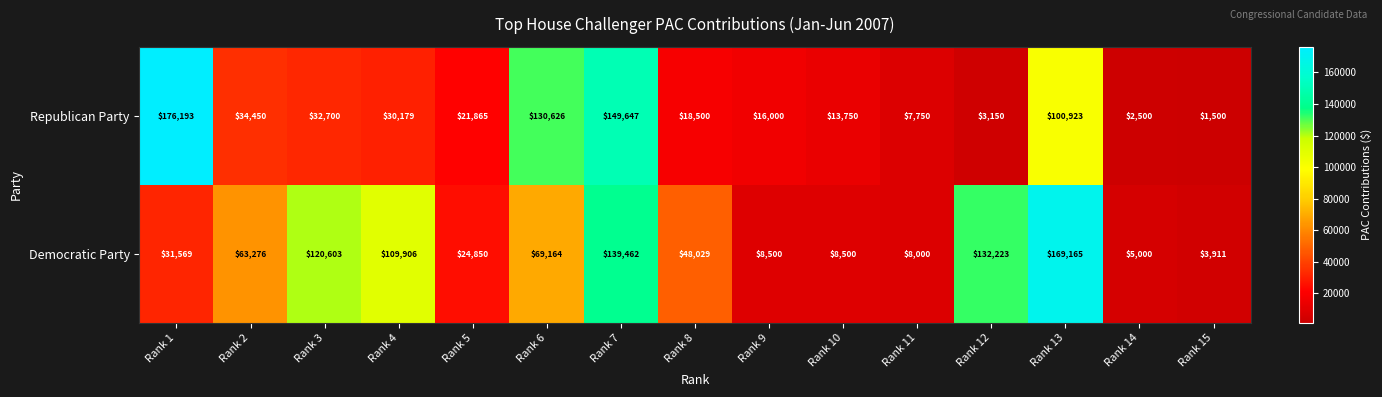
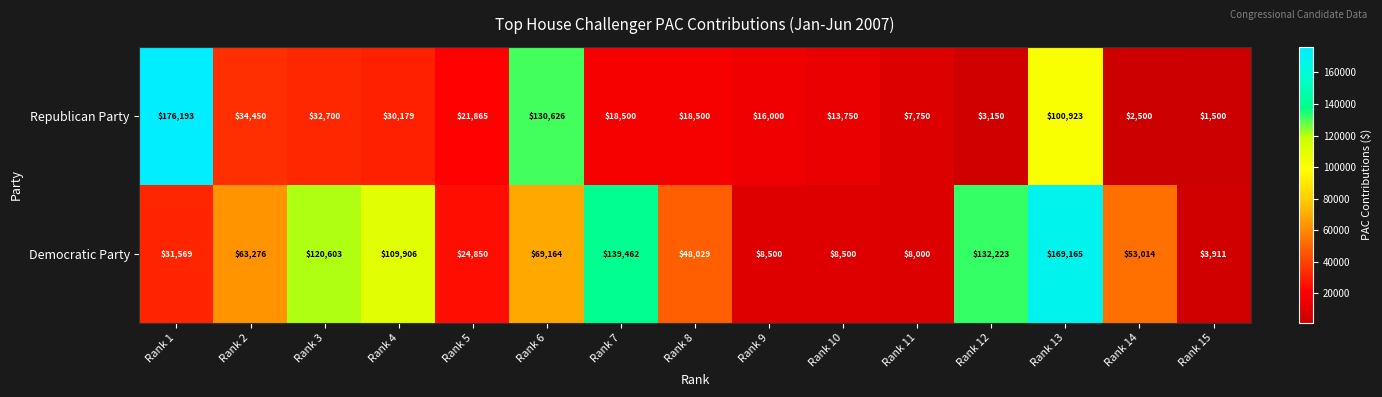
  {
    "Republican Party": {
      "Rank 1": "$176,193",
      "Rank 2": "$34,450",
      "Rank 3": "$32,700",
      "Rank 4": "$30,179",
      "Rank 5": "$21,865",
      "Rank 6": "$130,626",
-     "Rank 7": "$149,647",
+     "Rank 7": "$18,500",
      "Rank 8": "$18,500",
      "Rank 9": "$16,000",
      "Rank 10": "$13,750",
      "Rank 11": "$7,750",
      "Rank 12": "$3,150",
      "Rank 13": "$100,923",
      "Rank 14": "$2,500",
      "Rank 15": "$1,500"
    },
    "Democratic Party": {
      "Rank 1": "$31,569",
      "Rank 2": "$63,276",
      "Rank 3": "$120,603",
      "Rank 4": "$109,906",
      "Rank 5": "$24,850",
      "Rank 6": "$69,164",
      "Rank 7": "$139,462",
      "Rank 8": "$48,029",
      "Rank 9": "$8,500",
      "Rank 10": "$8,500",
      "Rank 11": "$8,000",
      "Rank 12": "$132,223",
      "Rank 13": "$169,165",
-     "Rank 14": "$5,000",
+     "Rank 14": "$53,014",
      "Rank 15": "$3,911"
    }
  }
